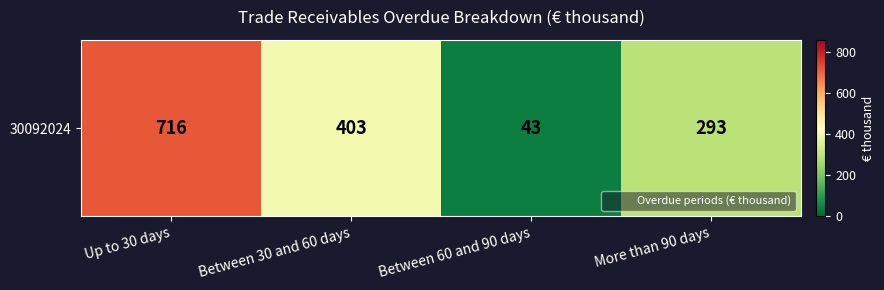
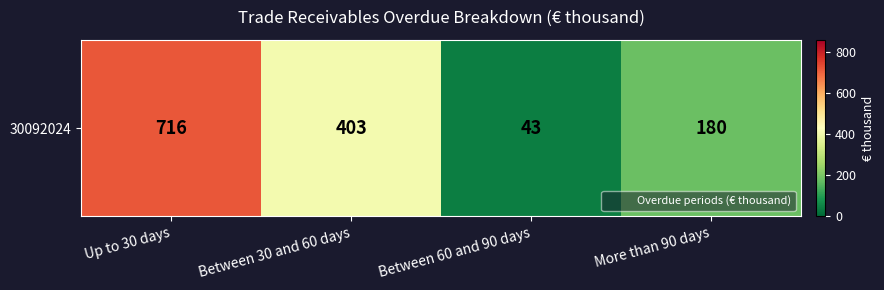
  {
    "30092024": {
      "Up to 30 days": 716,
      "Between 30 and 60 days": 403,
      "Between 60 and 90 days": 43,
-     "More than 90 days": 293
+     "More than 90 days": 180
    }
  }
